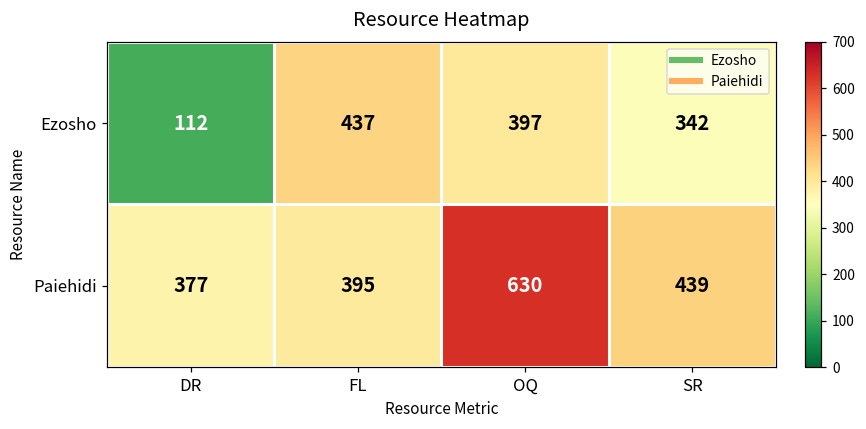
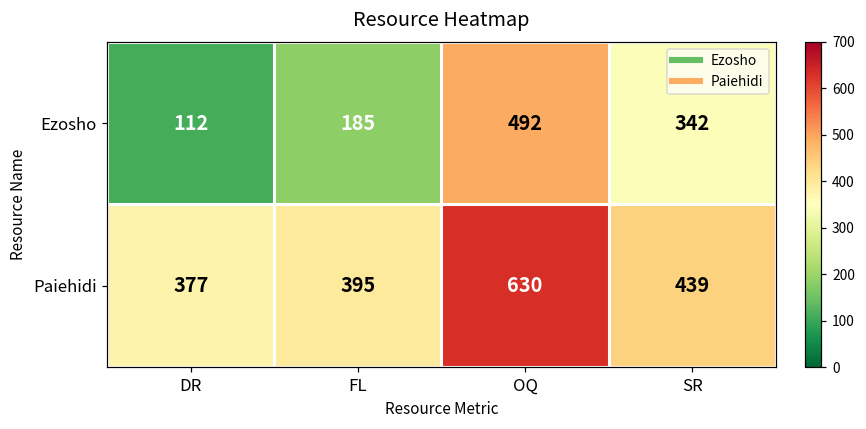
  {
    "Ezosho": {
      "DR": 112,
-     "FL": 437,
-     "OQ": 397,
+     "FL": 185,
+     "OQ": 492,
      "SR": 342
    },
    "Paiehidi": {
      "DR": 377,
      "FL": 395,
      "OQ": 630,
      "SR": 439
    }
  }
